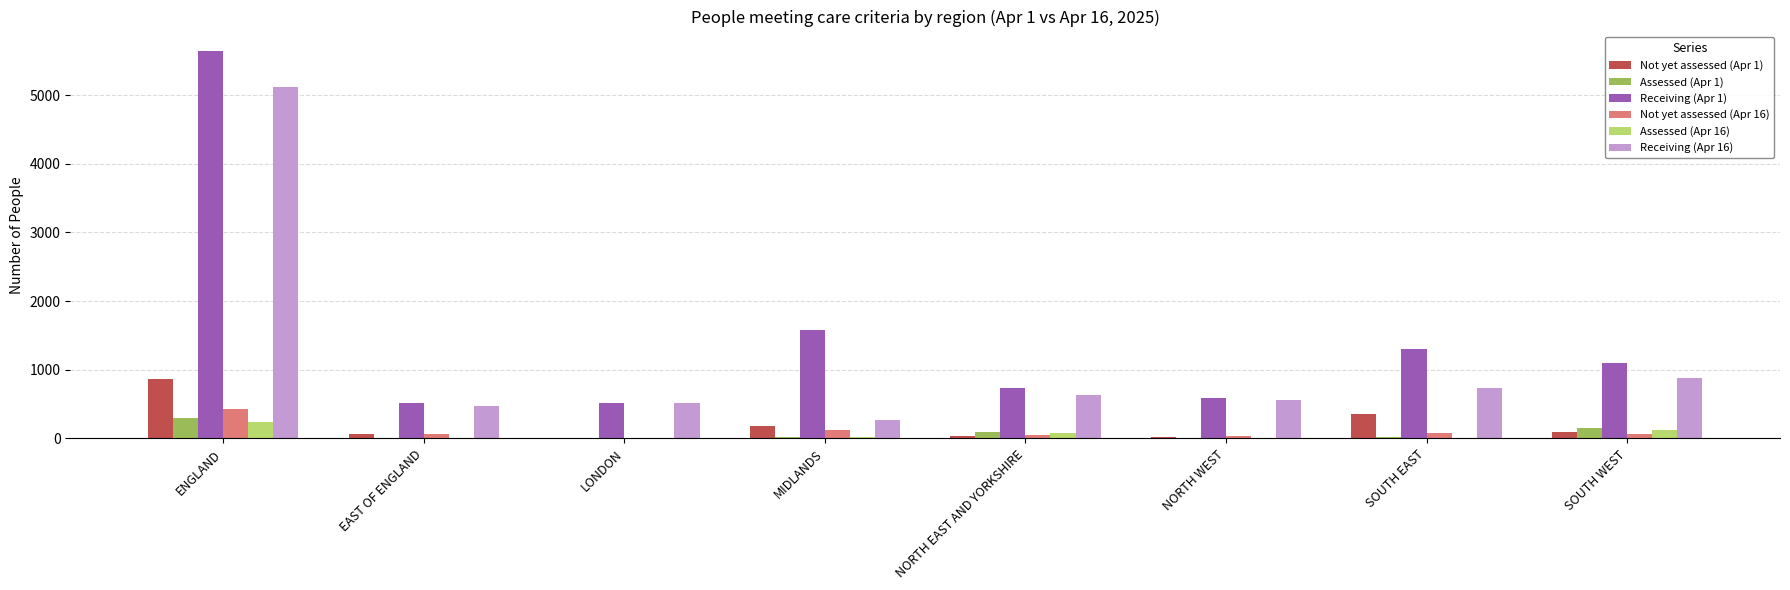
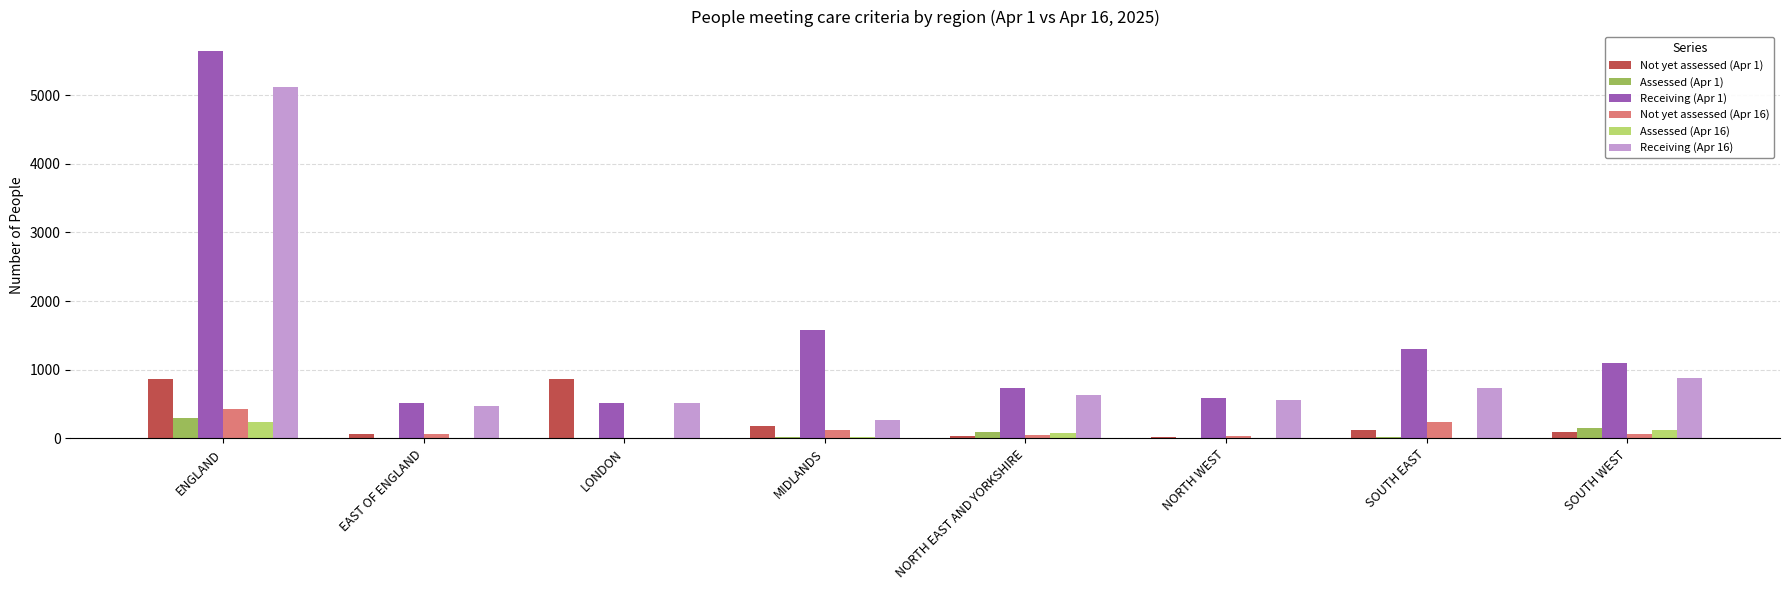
  {
    "Not yet assessed (Apr 1)": {
      "ENGLAND": 900,
      "EAST OF ENGLAND": 100,
-     "LONDON": 0,
+     "LONDON": 900,
      "MIDLANDS": 200,
      "NORTH EAST AND YORKSHIRE": 0,
-     "SOUTH EAST": 400,
+     "SOUTH EAST": 100,
      "SOUTH WEST": 100
    },
    "Receiving (Apr 1)": {
      "ENGLAND": 5600,
      "EAST OF ENGLAND": 500,
      "LONDON": 500,
      "MIDLANDS": 1600,
      "NORTH EAST AND YORKSHIRE": 700,
      "NORTH WEST": 600,
      "SOUTH EAST": 1300,
      "SOUTH WEST": 1100
    },
    "Not yet assessed (Apr 16)": {
      "ENGLAND": 400,
      "EAST OF ENGLAND": 100,
      "MIDLANDS": 100,
      "NORTH EAST AND YORKSHIRE": 100,
-     "SOUTH EAST": 100,
+     "SOUTH EAST": 200,
      "SOUTH WEST": 100
    },
    "Receiving (Apr 16)": {
      "ENGLAND": 5100,
      "EAST OF ENGLAND": 500,
      "LONDON": 500,
      "MIDLANDS": 300,
      "NORTH EAST AND YORKSHIRE": 600,
      "NORTH WEST": 600,
      "SOUTH EAST": 700,
      "SOUTH WEST": 900
    }
  }
